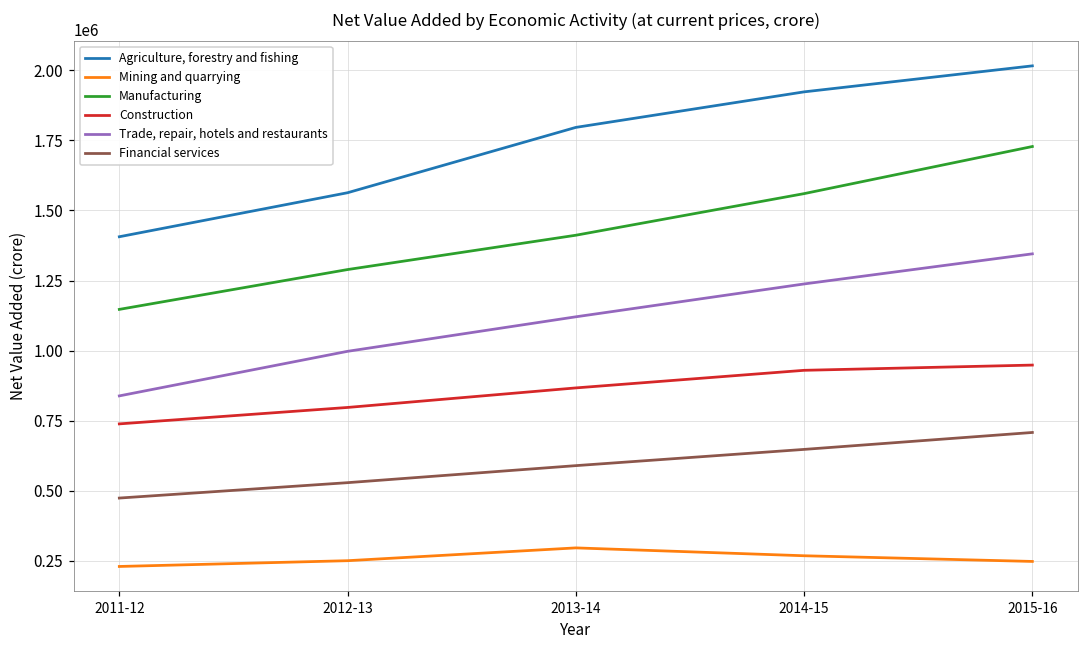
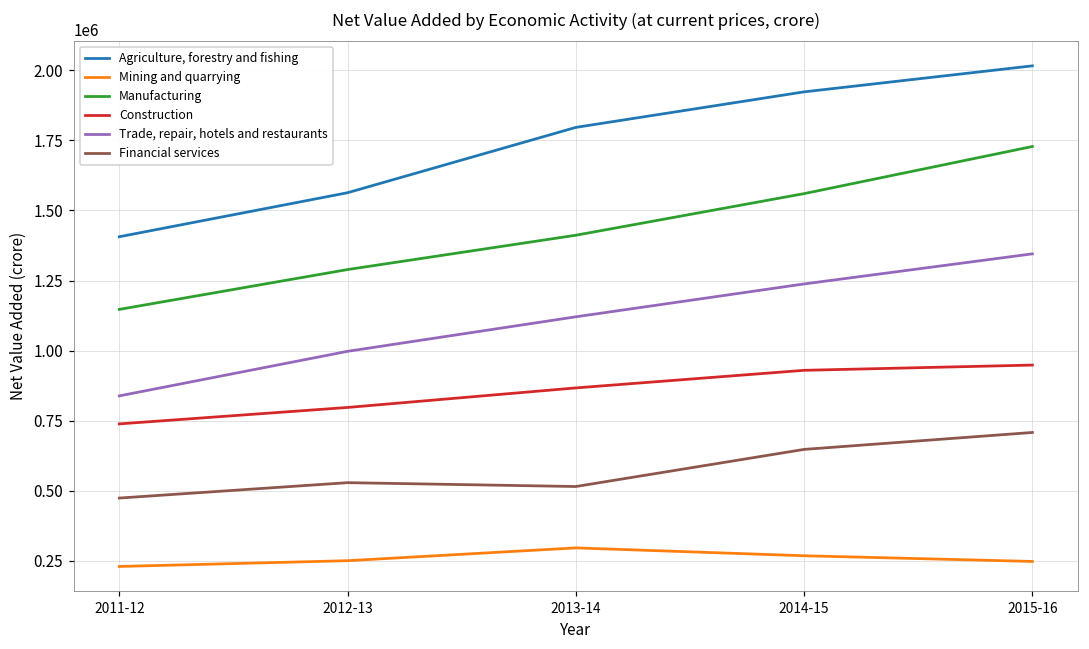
  {
    "Agriculture, forestry and fishing": {
      "2011-12": 1410000,
      "2012-13": 1560000,
      "2013-14": 1800000,
      "2014-15": 1920000,
      "2015-16": 2020000
    },
    "Mining and quarrying": {
      "2011-12": 230000,
      "2012-13": 250000,
      "2013-14": 300000,
      "2014-15": 270000,
      "2015-16": 250000
    },
    "Manufacturing": {
      "2011-12": 1150000,
      "2012-13": 1290000,
      "2013-14": 1410000,
      "2014-15": 1560000,
      "2015-16": 1730000
    },
    "Construction": {
      "2011-12": 740000,
      "2012-13": 800000,
      "2013-14": 870000,
      "2014-15": 930000,
      "2015-16": 950000
    },
    "Trade, repair, hotels and restaurants": {
      "2011-12": 840000,
      "2012-13": 1000000,
      "2013-14": 1120000,
      "2014-15": 1240000,
      "2015-16": 1350000
    },
    "Financial services": {
      "2011-12": 470000,
      "2012-13": 530000,
-     "2013-14": 590000,
+     "2013-14": 510000,
      "2014-15": 650000,
      "2015-16": 710000
    }
  }
